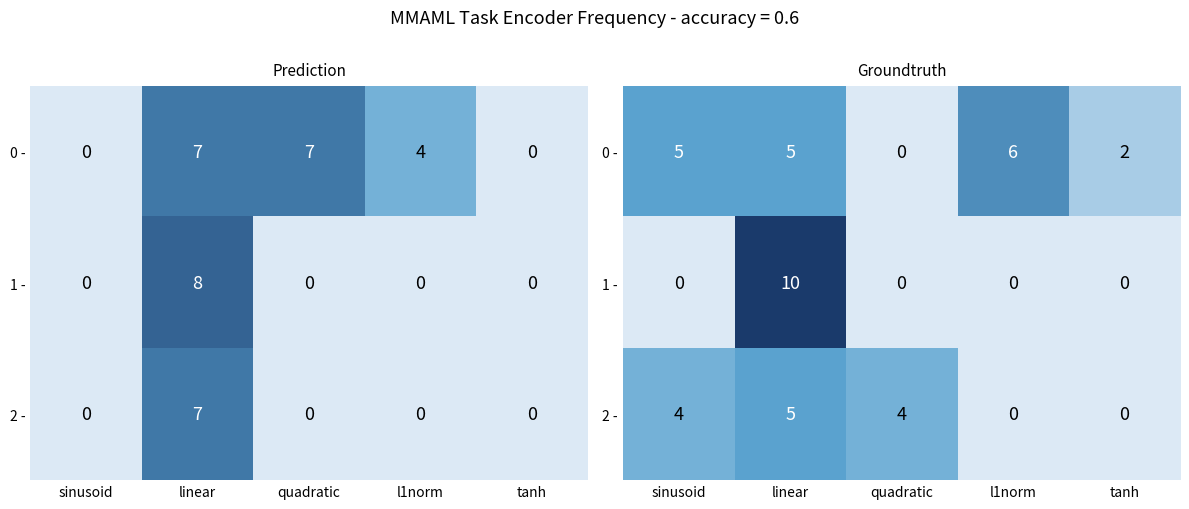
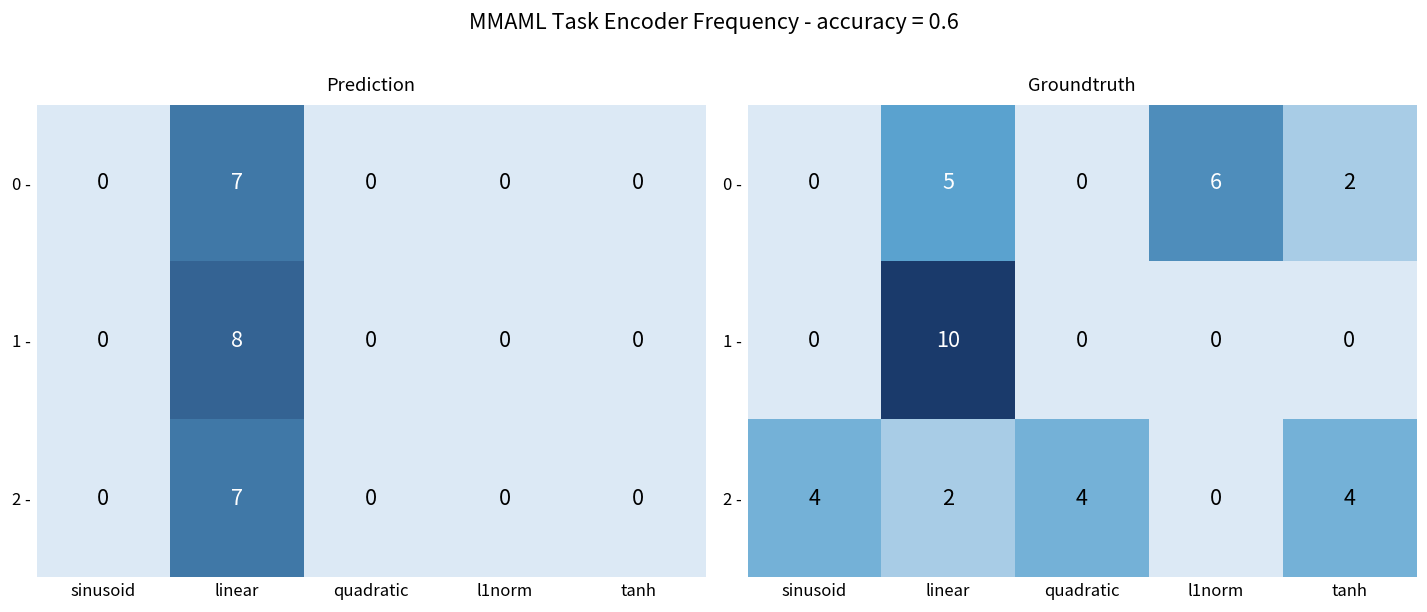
  {
    "Prediction": {
      "0 -": {
        "sinusoid": 0,
        "linear": 7,
-       "quadratic": 7,
-       "l1norm": 4,
+       "quadratic": 0,
+       "l1norm": 0,
        "tanh": 0
      },
      "1 -": {
        "sinusoid": 0,
        "linear": 8,
        "quadratic": 0,
        "l1norm": 0,
        "tanh": 0
      },
      "2 -": {
        "sinusoid": 0,
        "linear": 7,
        "quadratic": 0,
        "l1norm": 0,
        "tanh": 0
      }
    },
    "Groundtruth": {
      "0 -": {
-       "sinusoid": 5,
+       "sinusoid": 0,
        "linear": 5,
        "quadratic": 0,
        "l1norm": 6,
        "tanh": 2
      },
      "1 -": {
        "sinusoid": 0,
        "linear": 10,
        "quadratic": 0,
        "l1norm": 0,
        "tanh": 0
      },
      "2 -": {
        "sinusoid": 4,
-       "linear": 5,
+       "linear": 2,
        "quadratic": 4,
        "l1norm": 0,
-       "tanh": 0
+       "tanh": 4
      }
    }
  }
